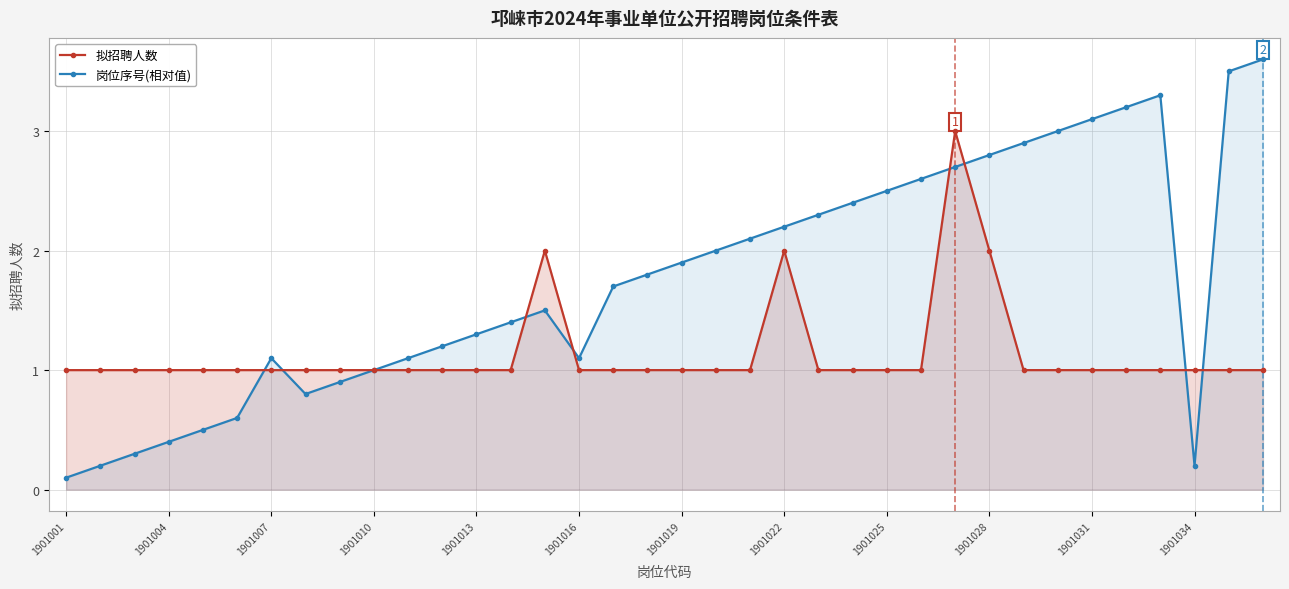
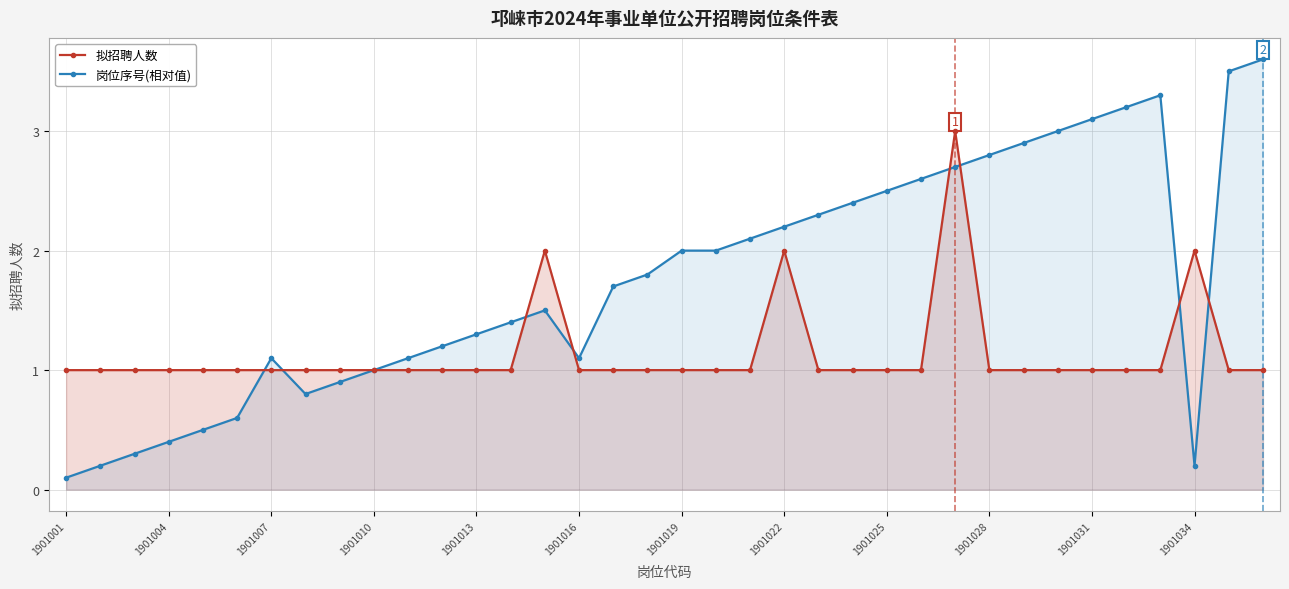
  {
    "拟招聘人数": {
      "1901001": 1,
      "1901004": 1,
      "1901007": 1,
      "1901013": 1,
      "1901016": 1,
      "1901019": 1,
      "1901022": 2,
      "1901025": 1,
-     "1901028": 2,
+     "1901028": 1,
      "1901031": 1,
-     "1901034": 1
+     "1901034": 2
    },
    "岗位序号(相对值)": {
      "1901001": 0.10,
      "1901004": 0.40,
      "1901007": 1.10,
      "1901013": 1.30,
      "1901016": 1.10,
-     "1901019": 1.90,
+     "1901019": 2.00,
      "1901022": 2.20,
      "1901025": 2.50,
      "1901028": 2.80,
      "1901031": 3.10,
      "1901034": 0.20
    }
  }
